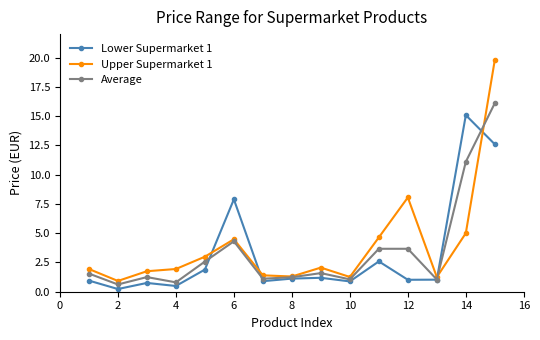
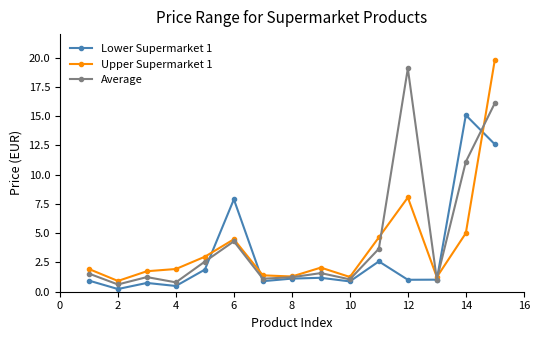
  {
    "Lower Supermarket 1": {
      "2": 0.2,
      "4": 0.5,
      "6": 7.9,
      "12": 1.0,
      "14": 15.1
    },
    "Upper Supermarket 1": {
      "2": 0.9,
      "4": 1.9,
      "12": 8.1,
      "14": 5.0
    },
    "Average": {
      "2": 0.6,
      "4": 0.8,
-     "12": 3.7,
+     "12": 19.1,
      "14": 11.1
    }
  }
